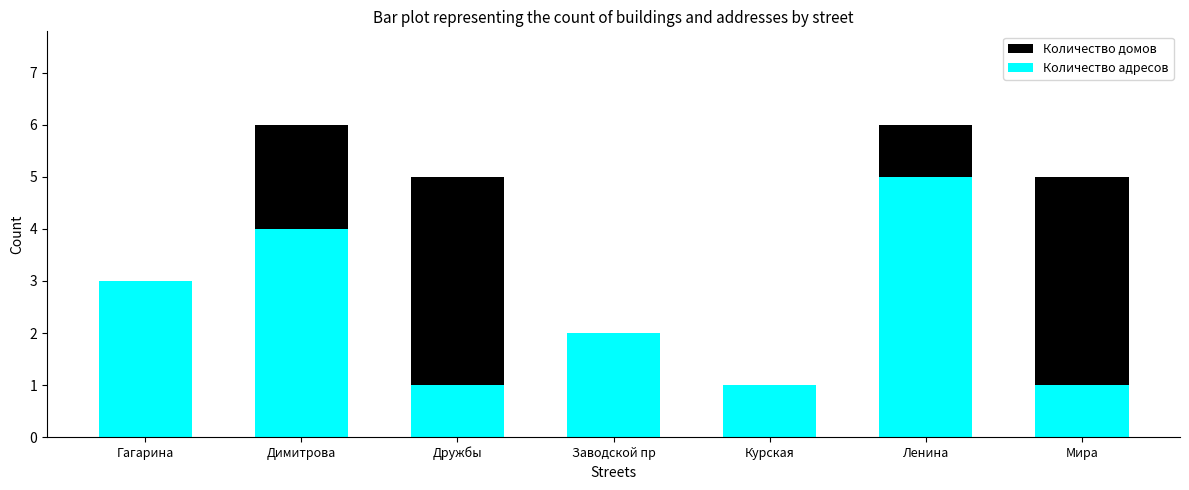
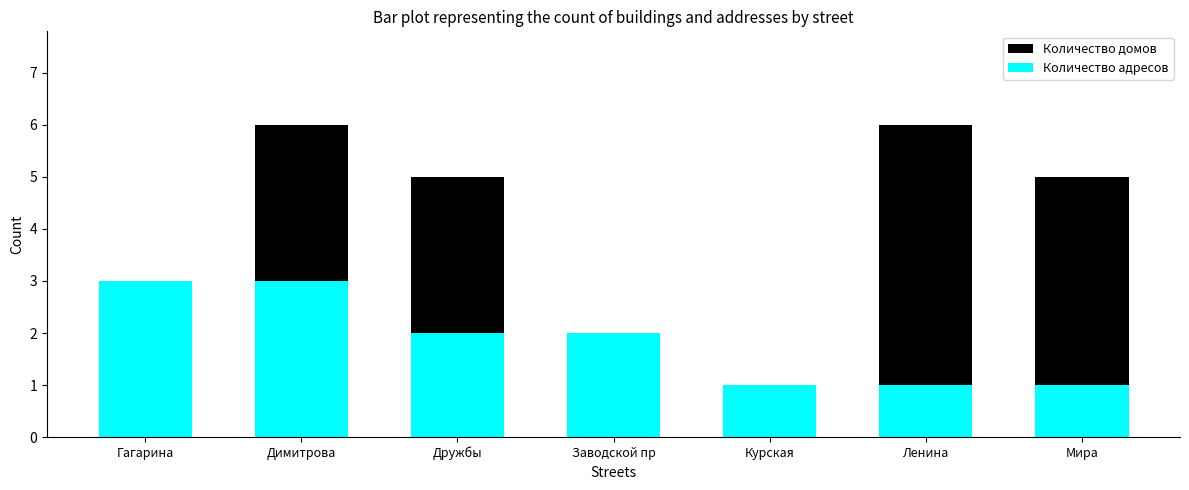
  {
    "Количество домов": {
      "Димитрова": 6,
      "Дружбы": 5,
      "Заводской пр": 2,
      "Курская": 1,
      "Ленина": 6,
      "Мира": 5
    },
    "Количество адресов": {
      "Гагарина": 3,
-     "Димитрова": 4,
-     "Дружбы": 1,
+     "Димитрова": 3,
+     "Дружбы": 2,
      "Заводской пр": 2,
      "Курская": 1,
-     "Ленина": 5
+     "Ленина": 1
    }
  }
